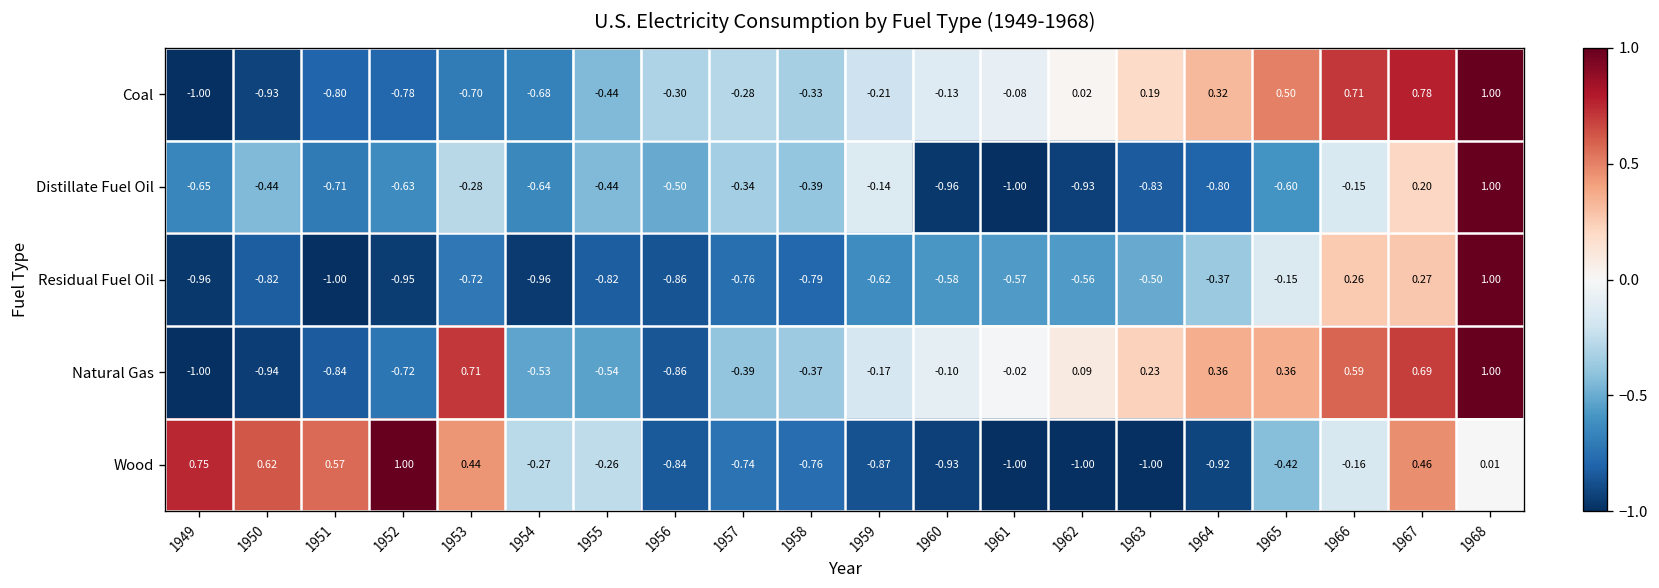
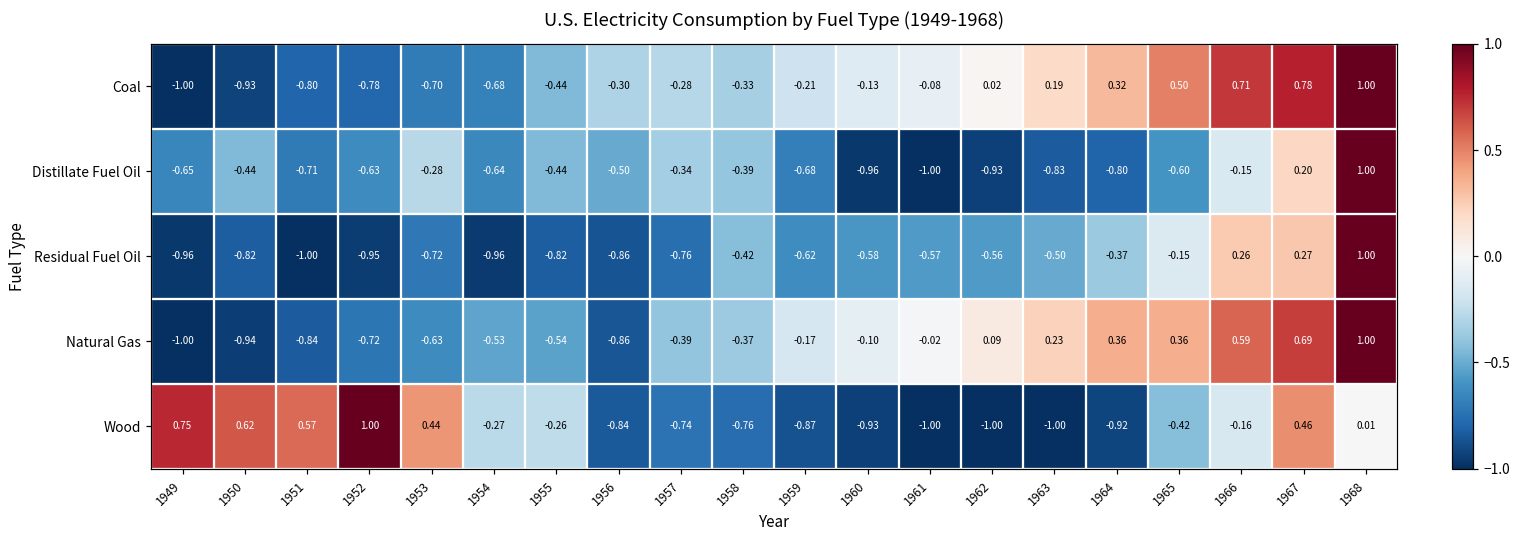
  {
    "Coal": {
      "1949": -1.00,
      "1950": -0.93,
      "1951": -0.80,
      "1952": -0.78,
      "1953": -0.70,
      "1954": -0.68,
      "1955": -0.44,
      "1956": -0.30,
      "1957": -0.28,
      "1958": -0.33,
      "1959": -0.21,
      "1960": -0.13,
      "1961": -0.08,
      "1962": 0.02,
      "1963": 0.19,
      "1964": 0.32,
      "1965": 0.50,
      "1966": 0.71,
      "1967": 0.78,
      "1968": 1.00
    },
    "Distillate Fuel Oil": {
      "1949": -0.65,
      "1950": -0.44,
      "1951": -0.71,
      "1952": -0.63,
      "1953": -0.28,
      "1954": -0.64,
      "1955": -0.44,
      "1956": -0.50,
      "1957": -0.34,
      "1958": -0.39,
-     "1959": -0.14,
+     "1959": -0.68,
      "1960": -0.96,
      "1961": -1.00,
      "1962": -0.93,
      "1963": -0.83,
      "1964": -0.80,
      "1965": -0.60,
      "1966": -0.15,
      "1967": 0.20,
      "1968": 1.00
    },
    "Residual Fuel Oil": {
      "1949": -0.96,
      "1950": -0.82,
      "1951": -1.00,
      "1952": -0.95,
      "1953": -0.72,
      "1954": -0.96,
      "1955": -0.82,
      "1956": -0.86,
      "1957": -0.76,
-     "1958": -0.79,
+     "1958": -0.42,
      "1959": -0.62,
      "1960": -0.58,
      "1961": -0.57,
      "1962": -0.56,
      "1963": -0.50,
      "1964": -0.37,
      "1965": -0.15,
      "1966": 0.26,
      "1967": 0.27,
      "1968": 1.00
    },
    "Natural Gas": {
      "1949": -1.00,
      "1950": -0.94,
      "1951": -0.84,
      "1952": -0.72,
-     "1953": 0.71,
+     "1953": -0.63,
      "1954": -0.53,
      "1955": -0.54,
      "1956": -0.86,
      "1957": -0.39,
      "1958": -0.37,
      "1959": -0.17,
      "1960": -0.10,
      "1961": -0.02,
      "1962": 0.09,
      "1963": 0.23,
      "1964": 0.36,
      "1965": 0.36,
      "1966": 0.59,
      "1967": 0.69,
      "1968": 1.00
    },
    "Wood": {
      "1949": 0.75,
      "1950": 0.62,
      "1951": 0.57,
      "1952": 1.00,
      "1953": 0.44,
      "1954": -0.27,
      "1955": -0.26,
      "1956": -0.84,
      "1957": -0.74,
      "1958": -0.76,
      "1959": -0.87,
      "1960": -0.93,
      "1961": -1.00,
      "1962": -1.00,
      "1963": -1.00,
      "1964": -0.92,
      "1965": -0.42,
      "1966": -0.16,
      "1967": 0.46,
      "1968": 0.01
    }
  }
